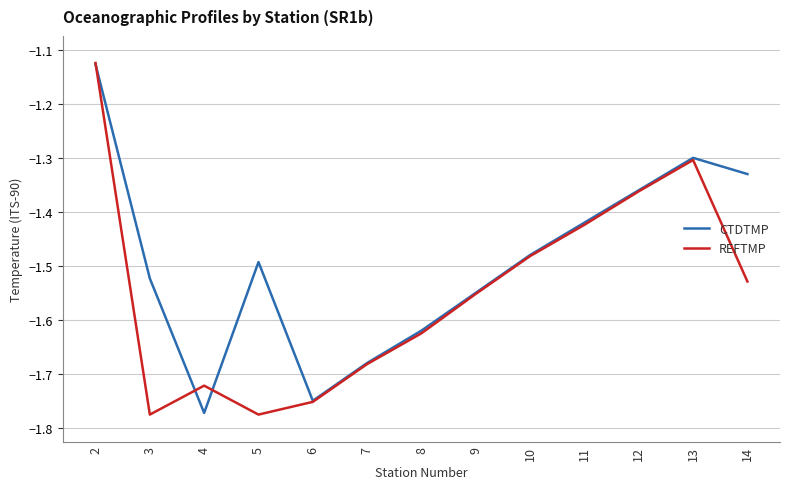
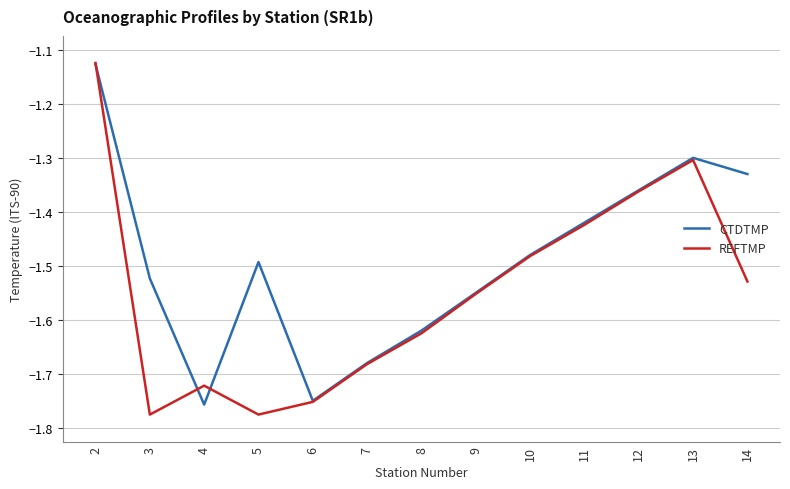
  {
    "CTDTMP": {
      "3": -1.52,
-     "4": -1.77,
+     "4": -1.76,
      "5": -1.49,
      "8": -1.62,
      "14": -1.33
    },
    "REFTMP": {
      "3": -1.78,
      "4": -1.72,
      "5": -1.78,
      "8": -1.63,
      "14": -1.53
    }
  }
